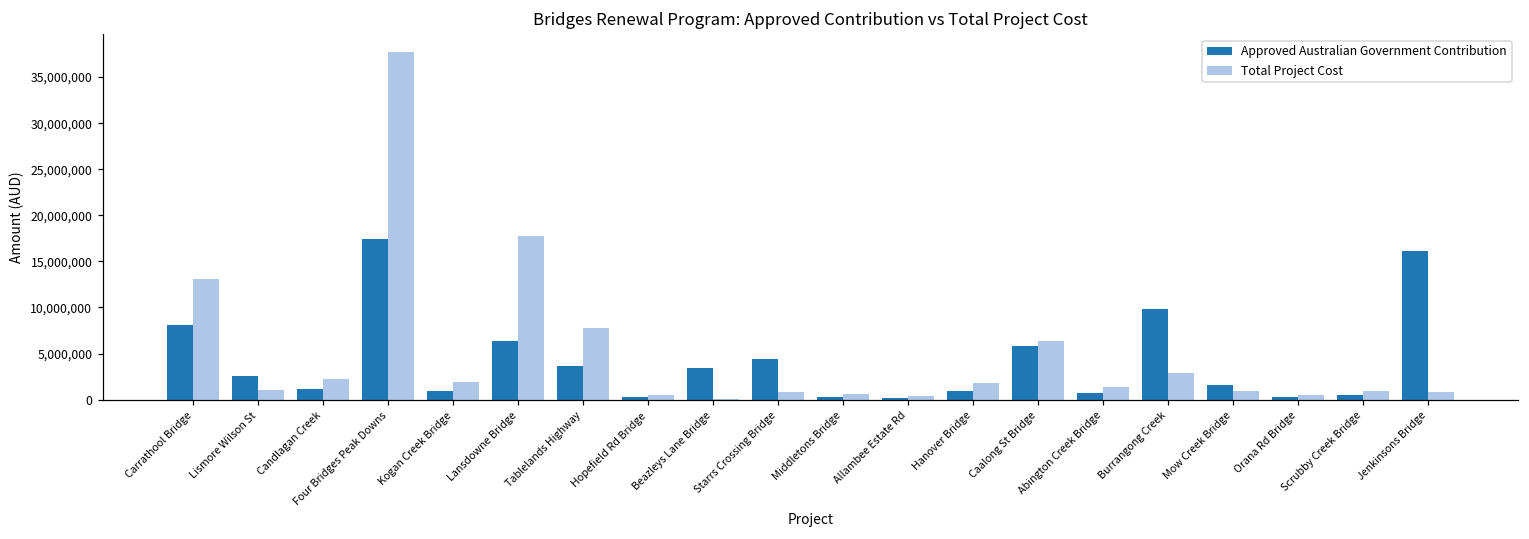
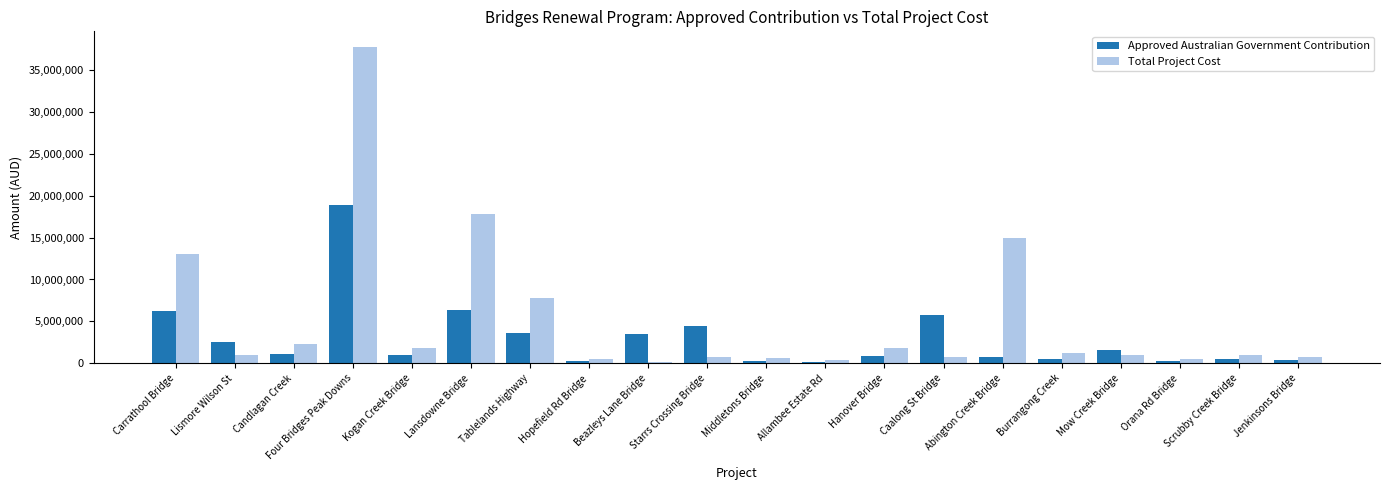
  {
    "Approved Australian Government Contribution": {
-     "Carrathool Bridge": "8,000,000",
+     "Carrathool Bridge": "6,000,000",
      "Lismore Wilson St": "3,000,000",
      "Candlagan Creek": "1,000,000",
-     "Four Bridges Peak Downs": "17,000,000",
+     "Four Bridges Peak Downs": "19,000,000",
      "Kogan Creek Bridge": "1,000,000",
      "Lansdowne Bridge": "6,000,000",
      "Tablelands Highway": "4,000,000",
      "Beazleys Lane Bridge": "3,000,000",
      "Starrs Crossing Bridge": "4,000,000",
      "Middletons Bridge": "0",
      "Hanover Bridge": "1,000,000",
      "Caalong St Bridge": "6,000,000",
      "Abington Creek Bridge": "1,000,000",
-     "Burrangong Creek": "10,000,000",
+     "Burrangong Creek": "1,000,000",
      "Mow Creek Bridge": "2,000,000",
      "Scrubby Creek Bridge": "0",
-     "Jenkinsons Bridge": "16,000,000"
+     "Jenkinsons Bridge": "0"
    },
    "Total Project Cost": {
      "Carrathool Bridge": "13,000,000",
      "Lismore Wilson St": "1,000,000",
      "Candlagan Creek": "2,000,000",
      "Four Bridges Peak Downs": "38,000,000",
      "Kogan Creek Bridge": "2,000,000",
      "Lansdowne Bridge": "18,000,000",
      "Tablelands Highway": "8,000,000",
      "Hopefield Rd Bridge": "1,000,000",
      "Starrs Crossing Bridge": "1,000,000",
      "Middletons Bridge": "1,000,000",
      "Allambee Estate Rd": "0",
      "Hanover Bridge": "2,000,000",
-     "Caalong St Bridge": "6,000,000",
-     "Abington Creek Bridge": "1,000,000",
-     "Burrangong Creek": "3,000,000",
+     "Caalong St Bridge": "1,000,000",
+     "Abington Creek Bridge": "15,000,000",
+     "Burrangong Creek": "1,000,000",
      "Mow Creek Bridge": "1,000,000",
      "Orana Rd Bridge": "0",
      "Scrubby Creek Bridge": "1,000,000",
      "Jenkinsons Bridge": "1,000,000"
    }
  }
